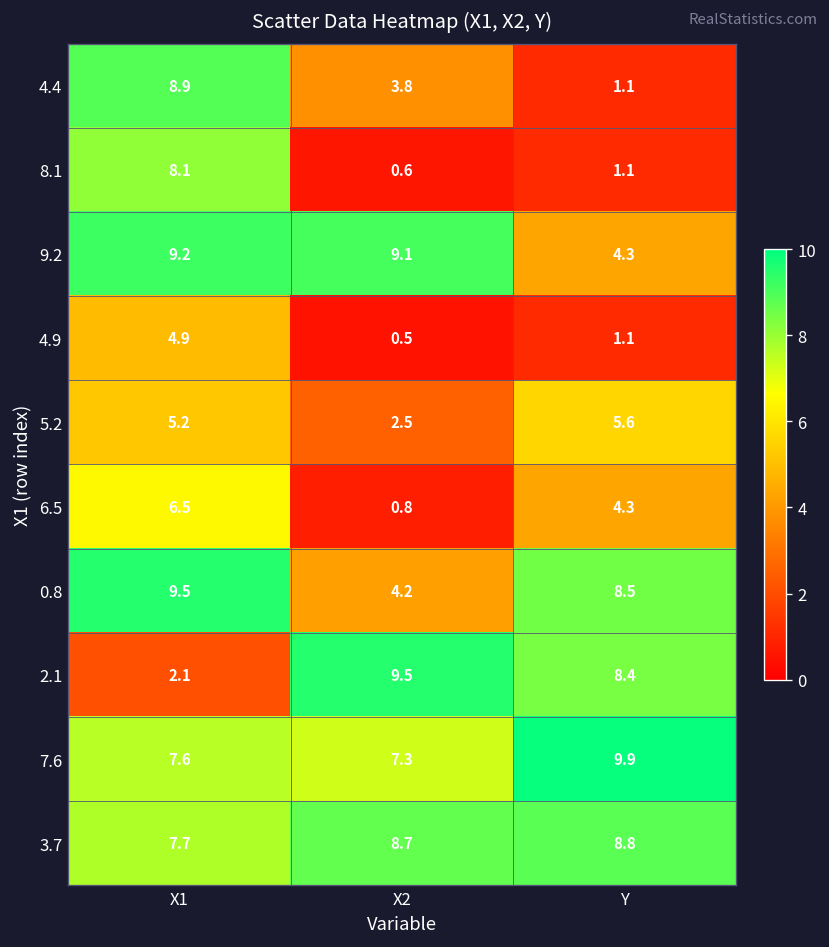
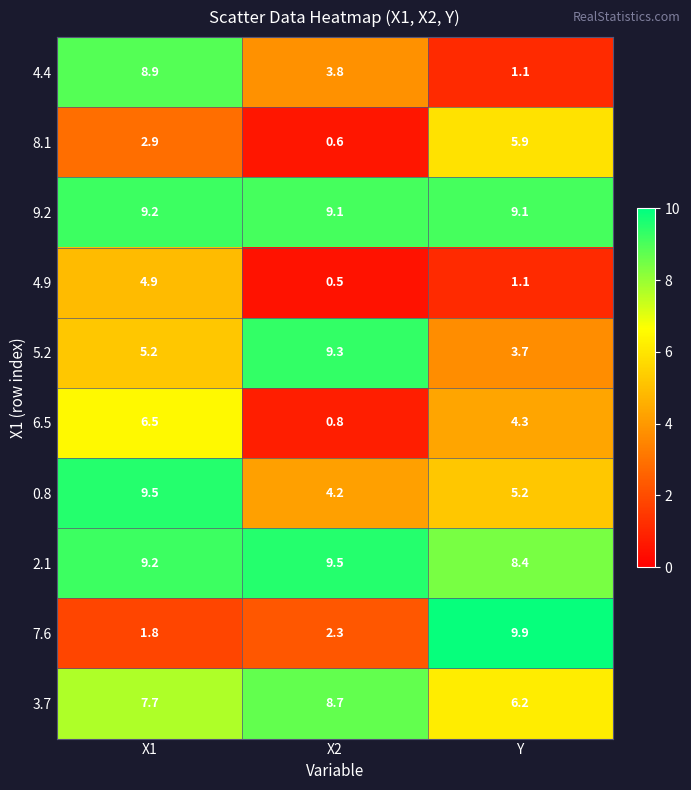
  {
    "4.4": {
      "X1": 8.9,
      "X2": 3.8,
      "Y": 1.1
    },
    "8.1": {
-     "X1": 8.1,
+     "X1": 2.9,
      "X2": 0.6,
-     "Y": 1.1
+     "Y": 5.9
    },
    "9.2": {
      "X1": 9.2,
      "X2": 9.1,
-     "Y": 4.3
+     "Y": 9.1
    },
    "4.9": {
      "X1": 4.9,
      "X2": 0.5,
      "Y": 1.1
    },
    "5.2": {
      "X1": 5.2,
-     "X2": 2.5,
-     "Y": 5.6
+     "X2": 9.3,
+     "Y": 3.7
    },
    "6.5": {
      "X1": 6.5,
      "X2": 0.8,
      "Y": 4.3
    },
    "0.8": {
      "X1": 9.5,
      "X2": 4.2,
-     "Y": 8.5
+     "Y": 5.2
    },
    "2.1": {
-     "X1": 2.1,
+     "X1": 9.2,
      "X2": 9.5,
      "Y": 8.4
    },
    "7.6": {
-     "X1": 7.6,
-     "X2": 7.3,
+     "X1": 1.8,
+     "X2": 2.3,
      "Y": 9.9
    },
    "3.7": {
      "X1": 7.7,
      "X2": 8.7,
-     "Y": 8.8
+     "Y": 6.2
    }
  }
